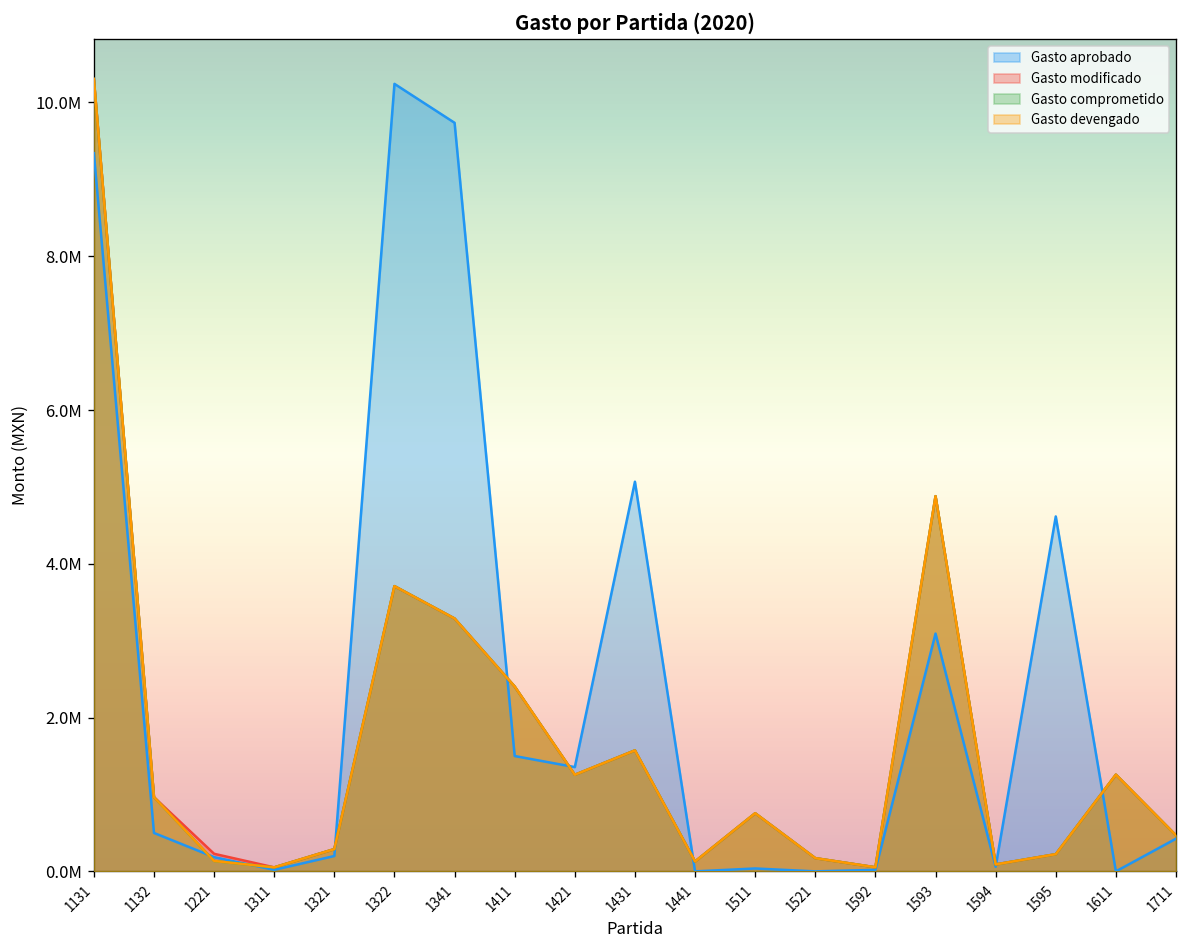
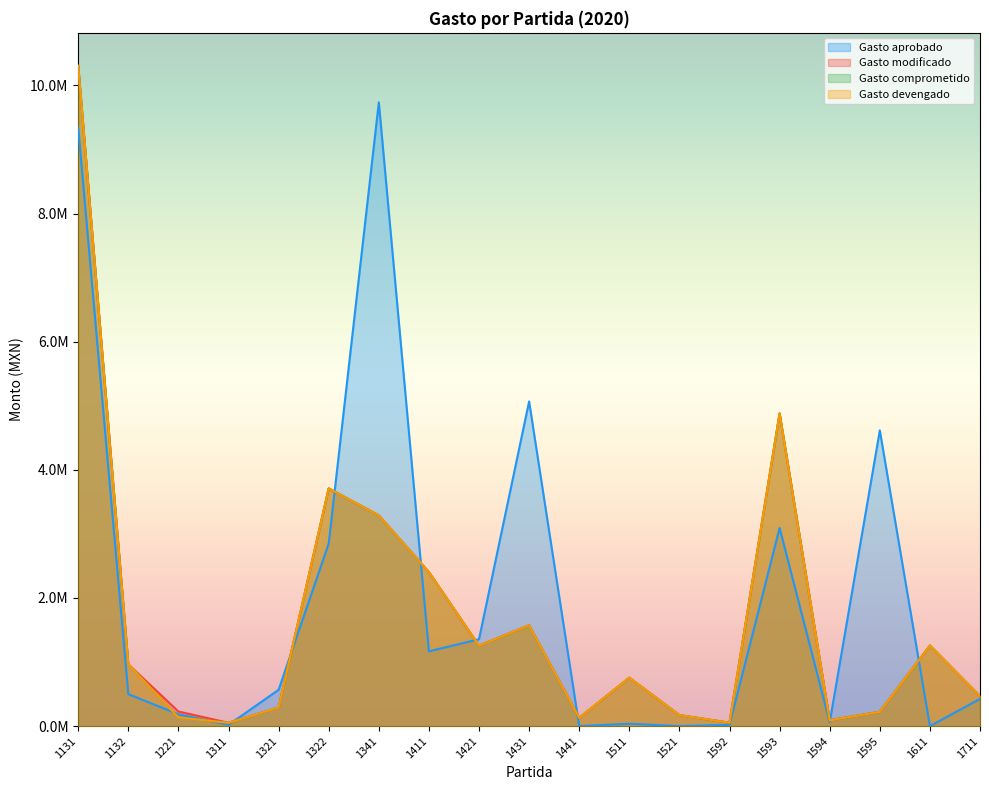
  {
    "Gasto aprobado": {
      "1131": 9300000,
      "1132": 500000,
      "1221": 200000,
-     "1321": 200000,
-     "1322": 10200000,
+     "1321": 600000,
+     "1322": 2900000,
      "1341": 9700000,
-     "1411": 1500000,
+     "1411": 1200000,
      "1421": 1400000,
      "1431": 5100000,
      "1441": 0,
      "1511": 0,
      "1521": 0,
      "1593": 3100000,
      "1595": 4600000,
      "1611": 0,
      "1711": 400000
    }
  }
